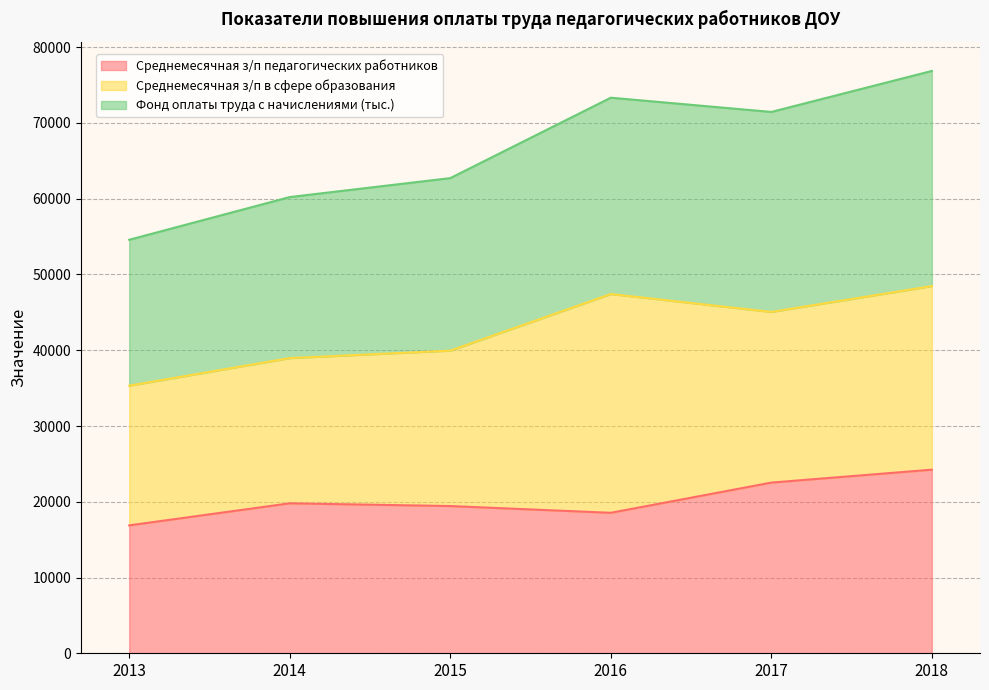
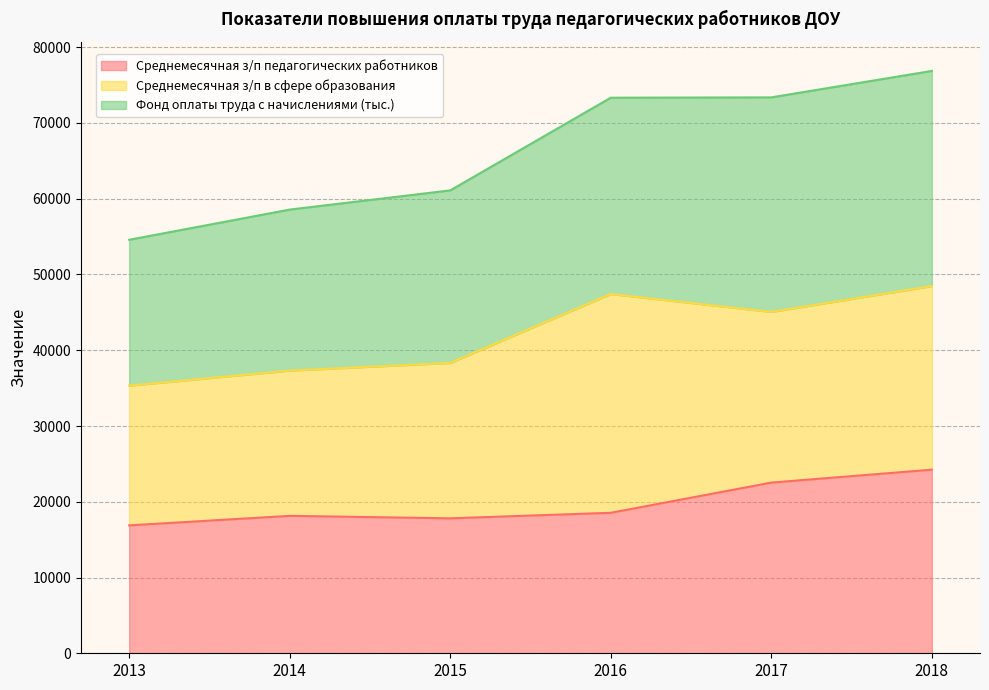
  {
    "Среднемесячная з/п педагогических работников": {
      "2013": 17000,
-     "2014": 20000,
-     "2015": 19000,
+     "2014": 18000,
+     "2015": 18000,
      "2016": 19000,
      "2017": 23000,
      "2018": 24000
    },
    "Среднемесячная з/п в сфере образования": {
      "2013": 18000,
      "2014": 19000,
      "2015": 21000,
      "2016": 29000,
      "2017": 23000,
      "2018": 24000
    },
    "Фонд оплаты труда с начислениями (тыс.)": {
      "2013": 19000,
      "2014": 21000,
      "2015": 23000,
      "2016": 26000,
-     "2017": 26000,
+     "2017": 28000,
      "2018": 28000
    }
  }
